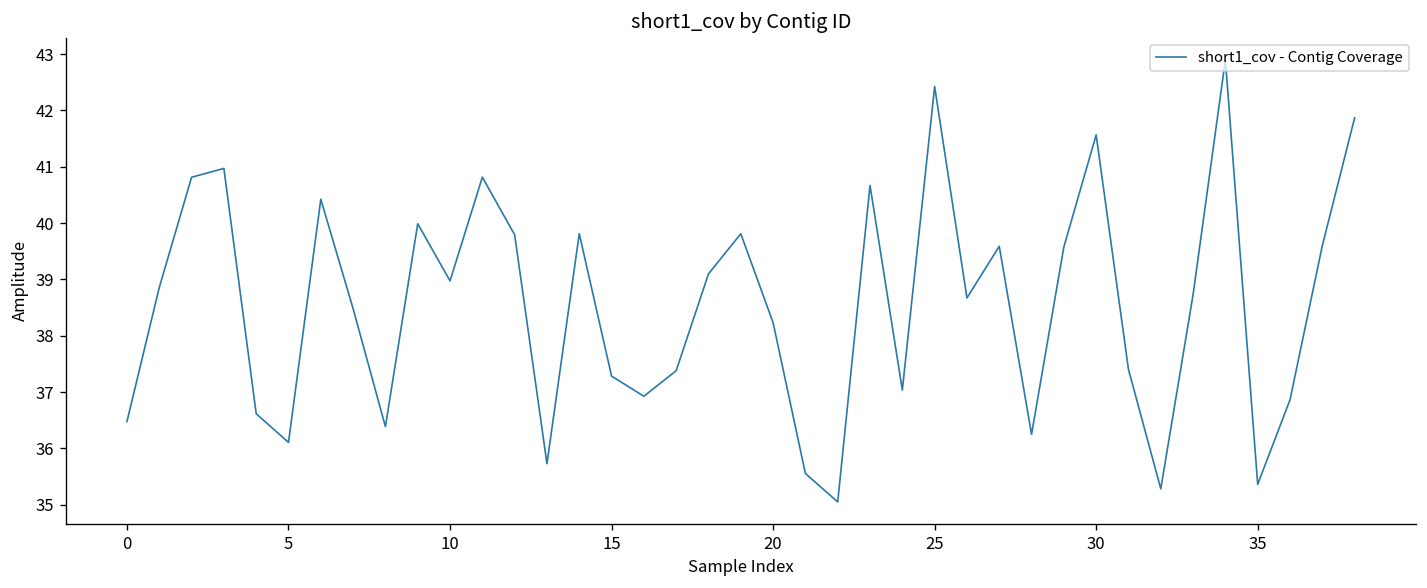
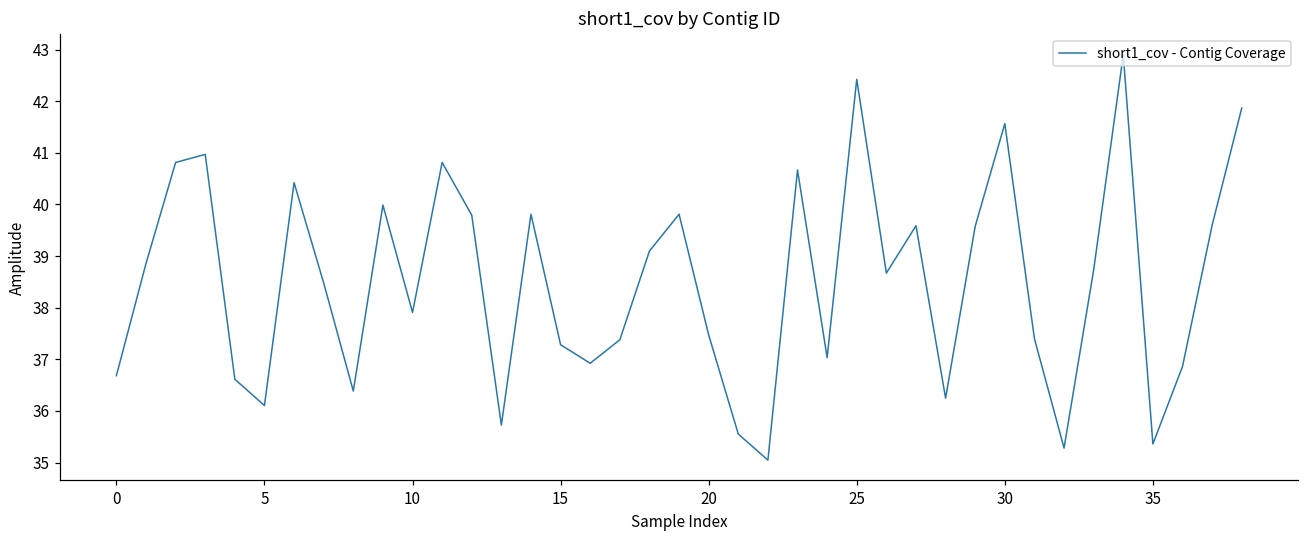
  {
-   "0": 36.5,
+   "0": 36.7,
    "5": 36.1,
-   "10": 39.0,
+   "10": 37.9,
    "15": 37.3,
-   "20": 38.2,
+   "20": 37.5,
    "25": 42.4,
    "30": 41.6,
    "35": 35.4
  }
